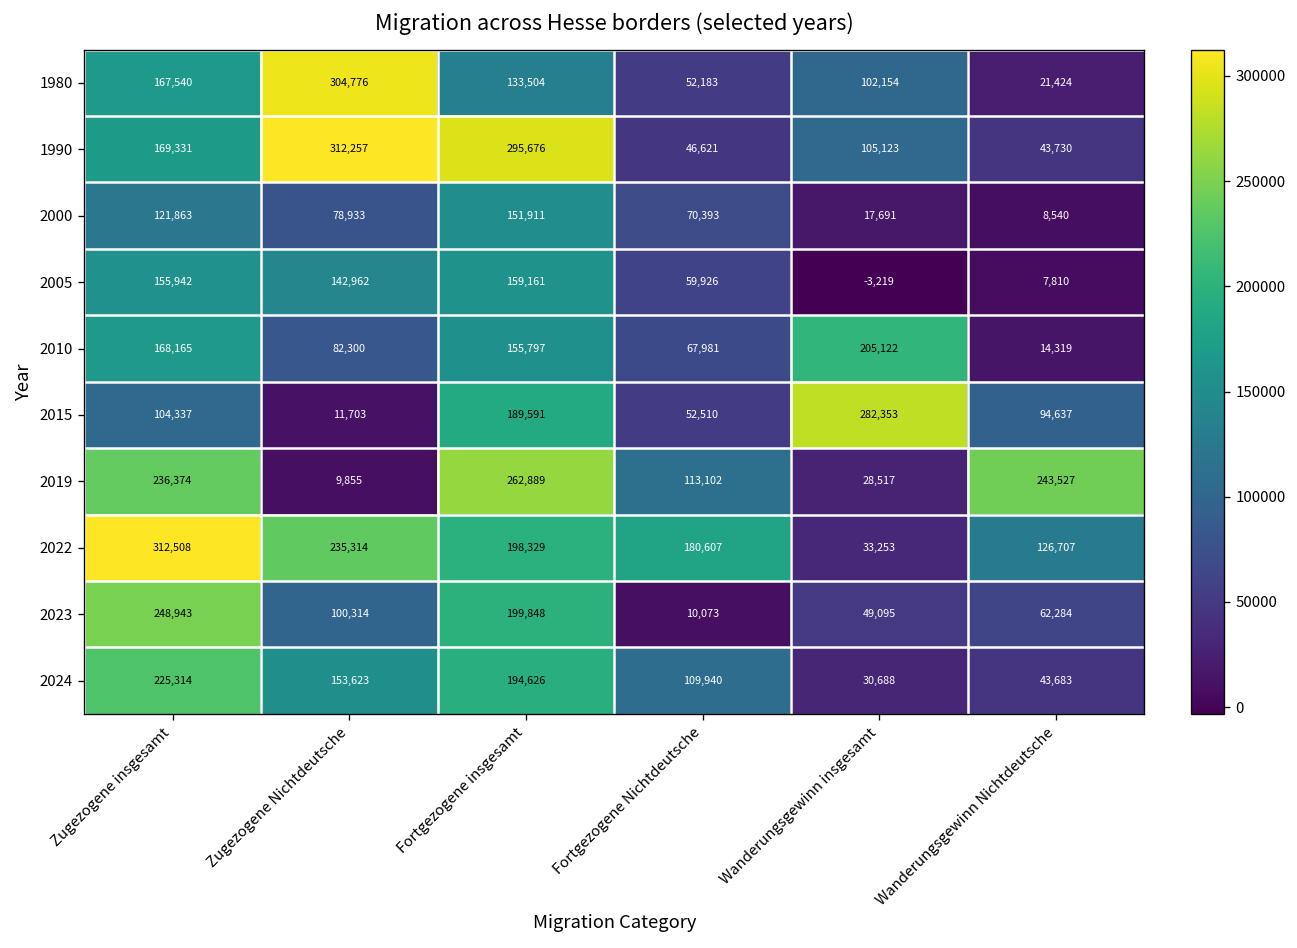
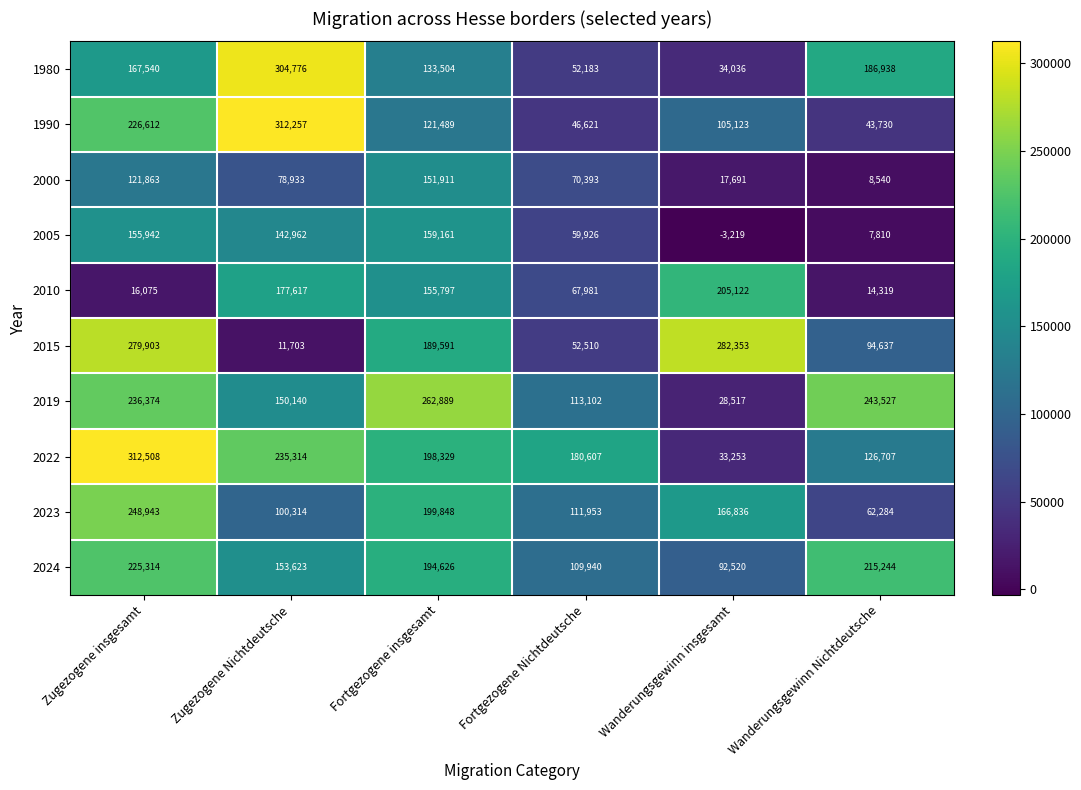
  {
    "1980": {
      "Zugezogene insgesamt": "167,540",
      "Zugezogene Nichtdeutsche": "304,776",
      "Fortgezogene insgesamt": "133,504",
      "Fortgezogene Nichtdeutsche": "52,183",
-     "Wanderungsgewinn insgesamt": "102,154",
-     "Wanderungsgewinn Nichtdeutsche": "21,424"
+     "Wanderungsgewinn insgesamt": "34,036",
+     "Wanderungsgewinn Nichtdeutsche": "186,938"
    },
    "1990": {
-     "Zugezogene insgesamt": "169,331",
+     "Zugezogene insgesamt": "226,612",
      "Zugezogene Nichtdeutsche": "312,257",
-     "Fortgezogene insgesamt": "295,676",
+     "Fortgezogene insgesamt": "121,489",
      "Fortgezogene Nichtdeutsche": "46,621",
      "Wanderungsgewinn insgesamt": "105,123",
      "Wanderungsgewinn Nichtdeutsche": "43,730"
    },
    "2000": {
      "Zugezogene insgesamt": "121,863",
      "Zugezogene Nichtdeutsche": "78,933",
      "Fortgezogene insgesamt": "151,911",
      "Fortgezogene Nichtdeutsche": "70,393",
      "Wanderungsgewinn insgesamt": "17,691",
      "Wanderungsgewinn Nichtdeutsche": "8,540"
    },
    "2005": {
      "Zugezogene insgesamt": "155,942",
      "Zugezogene Nichtdeutsche": "142,962",
      "Fortgezogene insgesamt": "159,161",
      "Fortgezogene Nichtdeutsche": "59,926",
      "Wanderungsgewinn insgesamt": "-3,219",
      "Wanderungsgewinn Nichtdeutsche": "7,810"
    },
    "2010": {
-     "Zugezogene insgesamt": "168,165",
-     "Zugezogene Nichtdeutsche": "82,300",
+     "Zugezogene insgesamt": "16,075",
+     "Zugezogene Nichtdeutsche": "177,617",
      "Fortgezogene insgesamt": "155,797",
      "Fortgezogene Nichtdeutsche": "67,981",
      "Wanderungsgewinn insgesamt": "205,122",
      "Wanderungsgewinn Nichtdeutsche": "14,319"
    },
    "2015": {
-     "Zugezogene insgesamt": "104,337",
+     "Zugezogene insgesamt": "279,903",
      "Zugezogene Nichtdeutsche": "11,703",
      "Fortgezogene insgesamt": "189,591",
      "Fortgezogene Nichtdeutsche": "52,510",
      "Wanderungsgewinn insgesamt": "282,353",
      "Wanderungsgewinn Nichtdeutsche": "94,637"
    },
    "2019": {
      "Zugezogene insgesamt": "236,374",
-     "Zugezogene Nichtdeutsche": "9,855",
+     "Zugezogene Nichtdeutsche": "150,140",
      "Fortgezogene insgesamt": "262,889",
      "Fortgezogene Nichtdeutsche": "113,102",
      "Wanderungsgewinn insgesamt": "28,517",
      "Wanderungsgewinn Nichtdeutsche": "243,527"
    },
    "2022": {
      "Zugezogene insgesamt": "312,508",
      "Zugezogene Nichtdeutsche": "235,314",
      "Fortgezogene insgesamt": "198,329",
      "Fortgezogene Nichtdeutsche": "180,607",
      "Wanderungsgewinn insgesamt": "33,253",
      "Wanderungsgewinn Nichtdeutsche": "126,707"
    },
    "2023": {
      "Zugezogene insgesamt": "248,943",
      "Zugezogene Nichtdeutsche": "100,314",
      "Fortgezogene insgesamt": "199,848",
-     "Fortgezogene Nichtdeutsche": "10,073",
-     "Wanderungsgewinn insgesamt": "49,095",
+     "Fortgezogene Nichtdeutsche": "111,953",
+     "Wanderungsgewinn insgesamt": "166,836",
      "Wanderungsgewinn Nichtdeutsche": "62,284"
    },
    "2024": {
      "Zugezogene insgesamt": "225,314",
      "Zugezogene Nichtdeutsche": "153,623",
      "Fortgezogene insgesamt": "194,626",
      "Fortgezogene Nichtdeutsche": "109,940",
-     "Wanderungsgewinn insgesamt": "30,688",
-     "Wanderungsgewinn Nichtdeutsche": "43,683"
+     "Wanderungsgewinn insgesamt": "92,520",
+     "Wanderungsgewinn Nichtdeutsche": "215,244"
    }
  }
